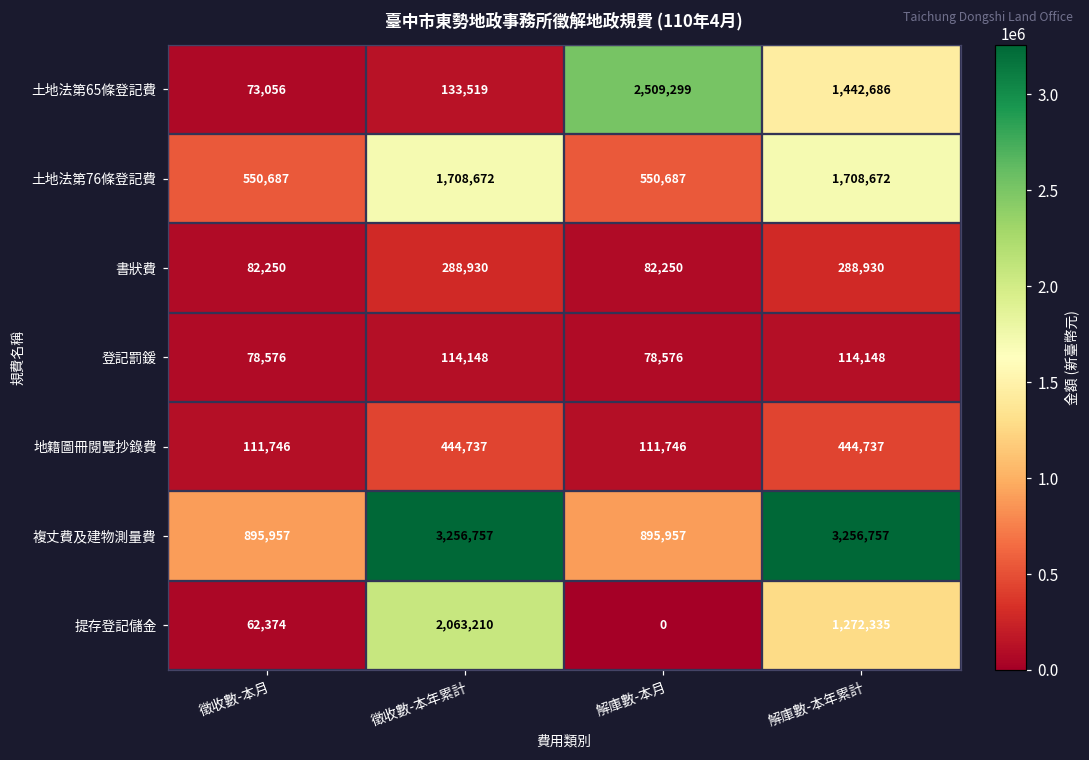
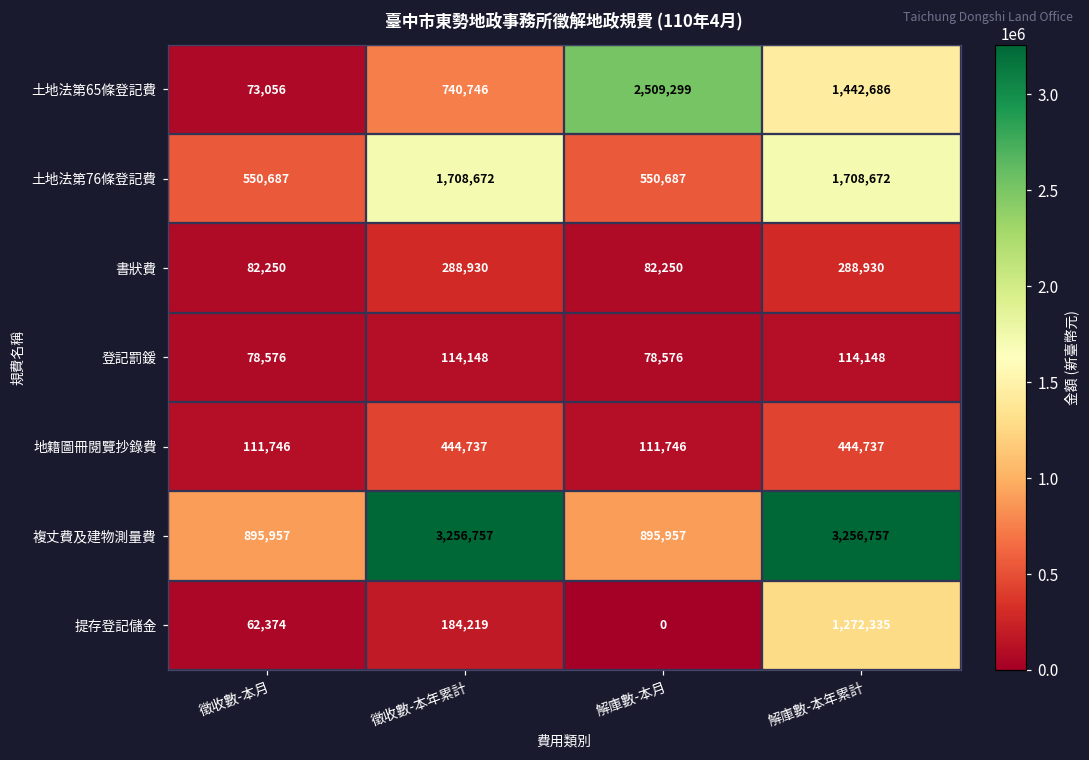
  {
    "土地法第65條登記費": {
      "徵收數-本月": "73,056",
-     "徵收數-本年累計": "133,519",
+     "徵收數-本年累計": "740,746",
      "解庫數-本月": "2,509,299",
      "解庫數-本年累計": "1,442,686"
    },
    "土地法第76條登記費": {
      "徵收數-本月": "550,687",
      "徵收數-本年累計": "1,708,672",
      "解庫數-本月": "550,687",
      "解庫數-本年累計": "1,708,672"
    },
    "書狀費": {
      "徵收數-本月": "82,250",
      "徵收數-本年累計": "288,930",
      "解庫數-本月": "82,250",
      "解庫數-本年累計": "288,930"
    },
    "登記罰鍰": {
      "徵收數-本月": "78,576",
      "徵收數-本年累計": "114,148",
      "解庫數-本月": "78,576",
      "解庫數-本年累計": "114,148"
    },
    "地籍圖冊閱覽抄錄費": {
      "徵收數-本月": "111,746",
      "徵收數-本年累計": "444,737",
      "解庫數-本月": "111,746",
      "解庫數-本年累計": "444,737"
    },
    "複丈費及建物測量費": {
      "徵收數-本月": "895,957",
      "徵收數-本年累計": "3,256,757",
      "解庫數-本月": "895,957",
      "解庫數-本年累計": "3,256,757"
    },
    "提存登記儲金": {
      "徵收數-本月": "62,374",
-     "徵收數-本年累計": "2,063,210",
+     "徵收數-本年累計": "184,219",
      "解庫數-本月": "0",
      "解庫數-本年累計": "1,272,335"
    }
  }
